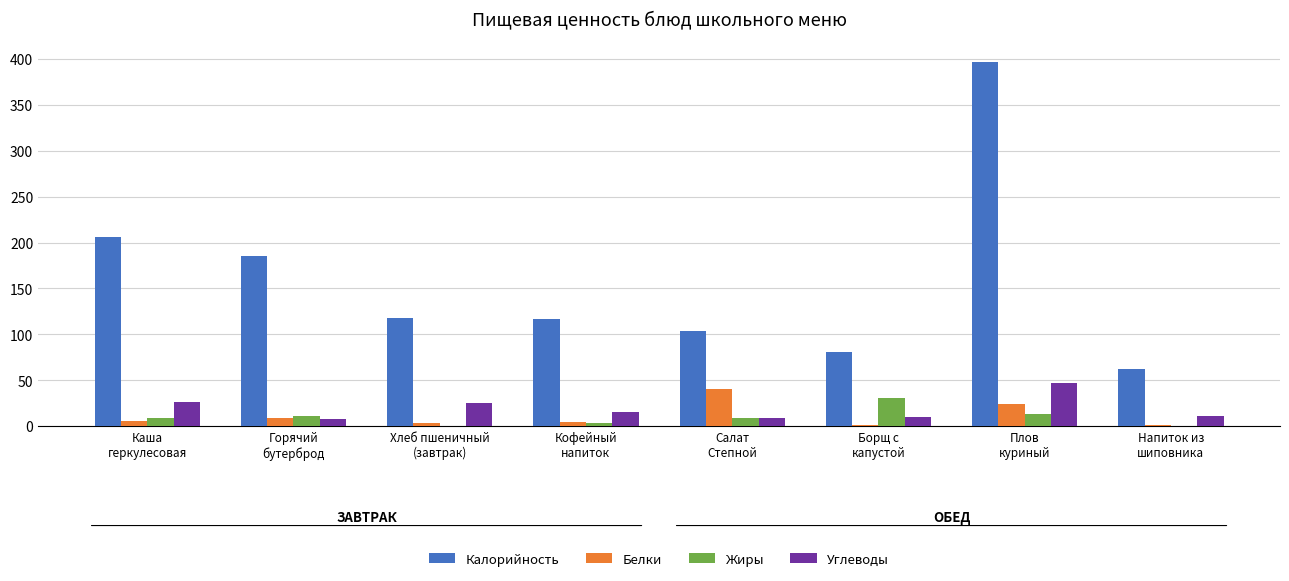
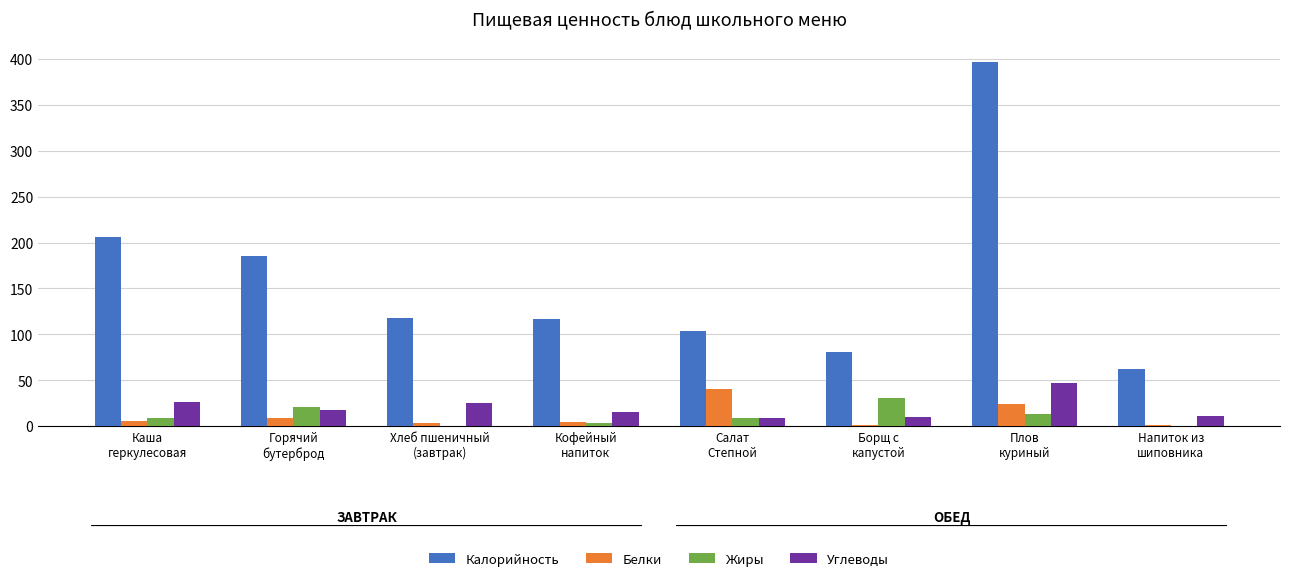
  {
    "Калорийность": {
      "Каша геркулесовая": 210,
      "Горячий бутерброд": 190,
      "Хлеб пшеничный (завтрак)": 120,
      "Кофейный напиток": 120,
      "Салат Степной": 100,
      "Борщ с капустой": 80,
      "Плов куриный": 400,
      "Напиток из шиповника": 60
    },
    "Белки": {
      "Каша геркулесовая": 10,
      "Горячий бутерброд": 10,
      "Хлеб пшеничный (завтрак)": 0,
      "Кофейный напиток": 0,
      "Салат Степной": 40,
      "Плов куриный": 20
    },
    "Жиры": {
      "Каша геркулесовая": 10,
-     "Горячий бутерброд": 10,
+     "Горячий бутерброд": 20,
      "Кофейный напиток": 0,
      "Салат Степной": 10,
      "Борщ с капустой": 30,
      "Плов куриный": 10
    },
    "Углеводы": {
      "Каша геркулесовая": 30,
-     "Горячий бутерброд": 10,
+     "Горячий бутерброд": 20,
      "Хлеб пшеничный (завтрак)": 20,
      "Кофейный напиток": 20,
      "Салат Степной": 10,
      "Борщ с капустой": 10,
      "Плов куриный": 50,
      "Напиток из шиповника": 10
    }
  }
